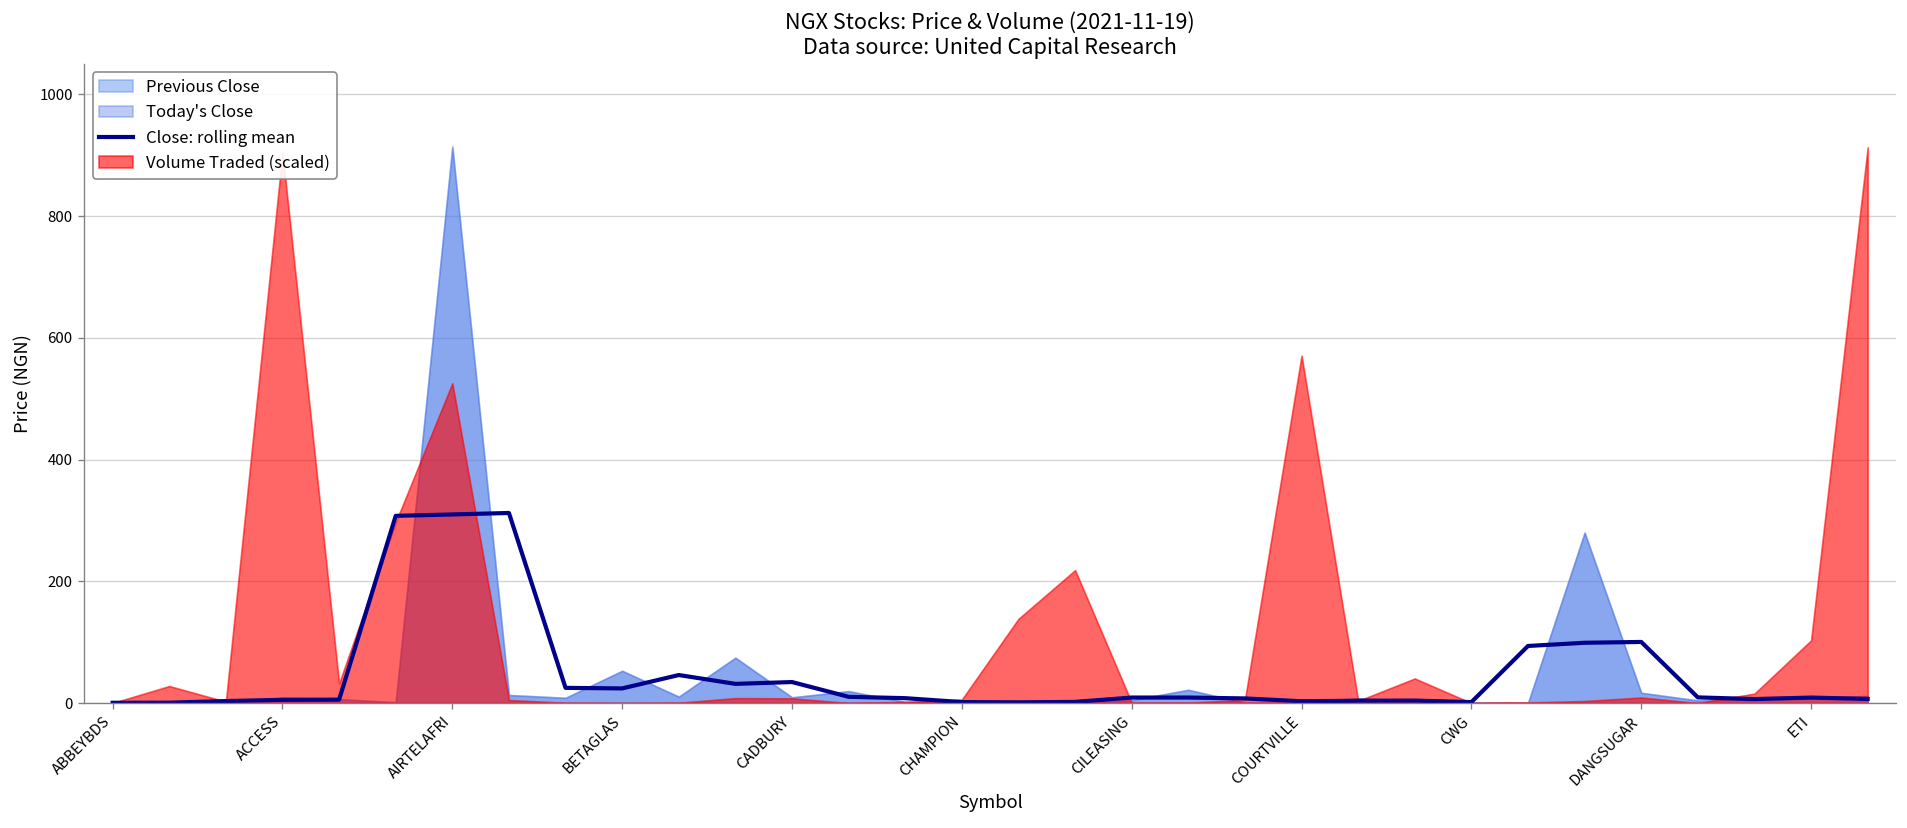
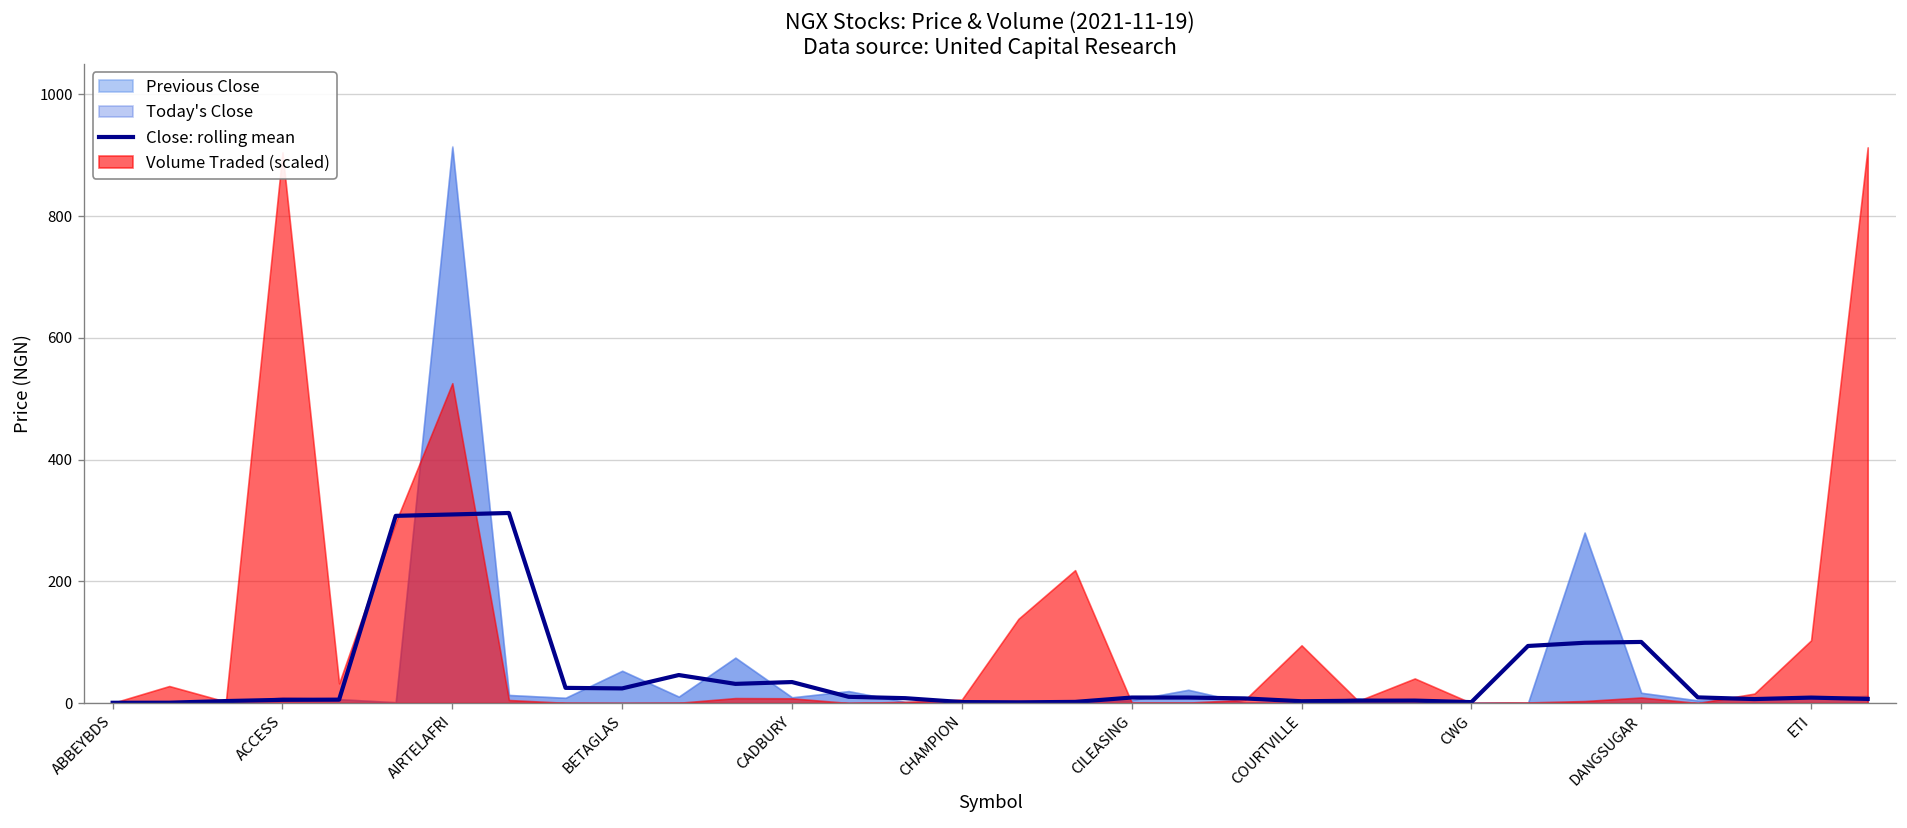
  {
    "Close: rolling mean": {
      "AIRTELAFRI": 310,
      "BETAGLAS": 20,
      "CADBURY": 30,
      "DANGSUGAR": 100
    },
    "Volume Traded (scaled)": {
      "AIRTELAFRI": 530,
-     "COURTVILLE": 570,
+     "COURTVILLE": 90,
      "DANGSUGAR": 10,
      "ETI": 100
    }
  }
